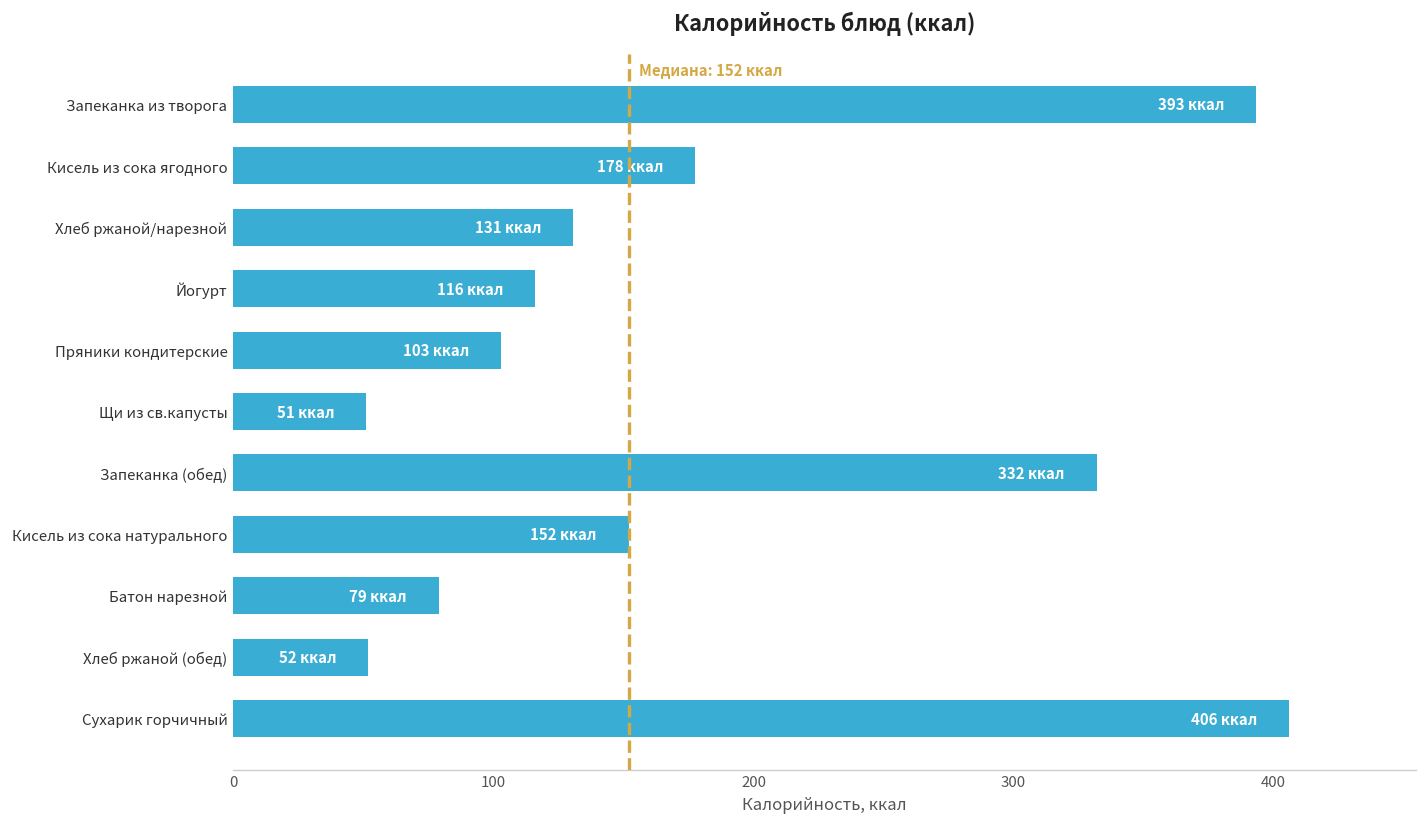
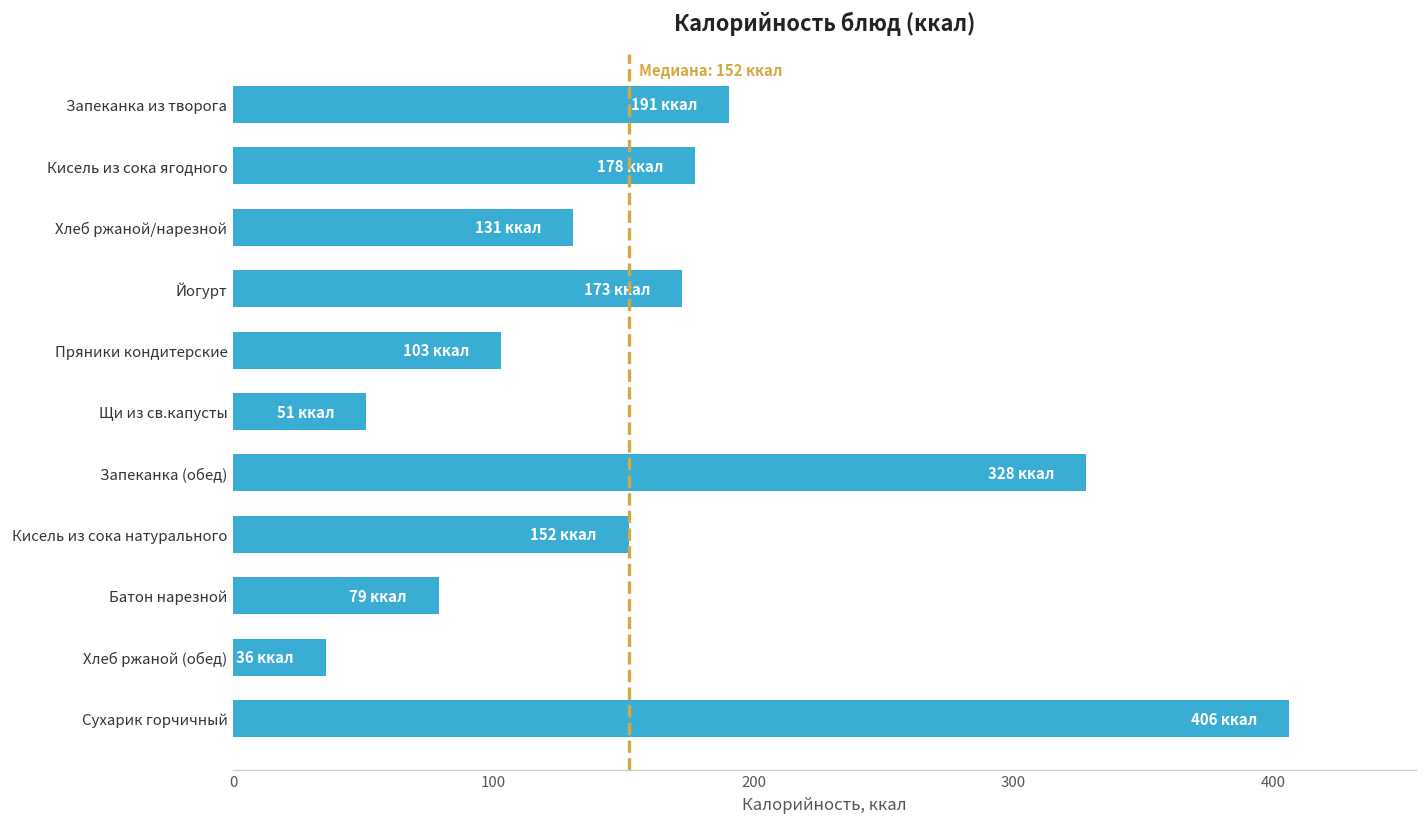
  {
-   "Запеканка из творога": 393,
+   "Запеканка из творога": 191,
    "Кисель из сока ягодного": 178,
    "Хлеб ржаной/нарезной": 131,
-   "Йогурт": 116,
+   "Йогурт": 173,
    "Пряники кондитерские": 103,
    "Щи из св.капусты": 51,
-   "Запеканка (обед)": 332,
+   "Запеканка (обед)": 328,
    "Кисель из сока натурального": 152,
    "Батон нарезной": 79,
-   "Хлеб ржаной (обед)": 52,
+   "Хлеб ржаной (обед)": 36,
    "Сухарик горчичный": 406
  }
